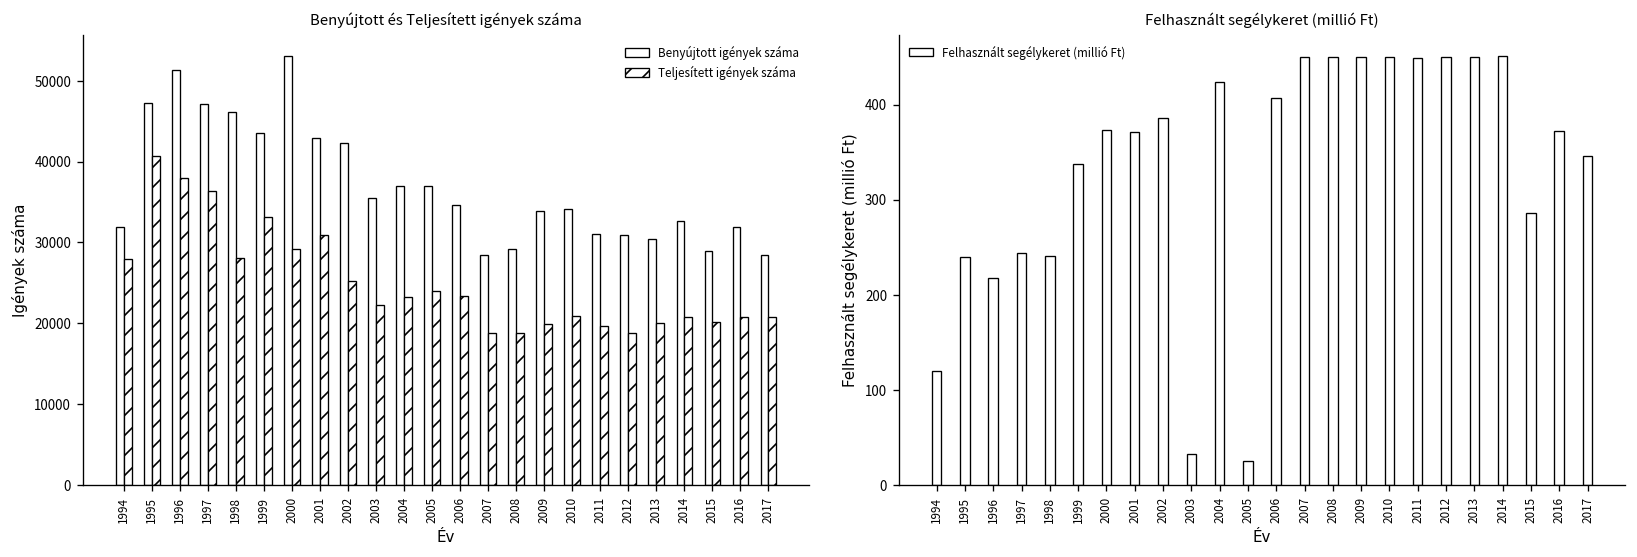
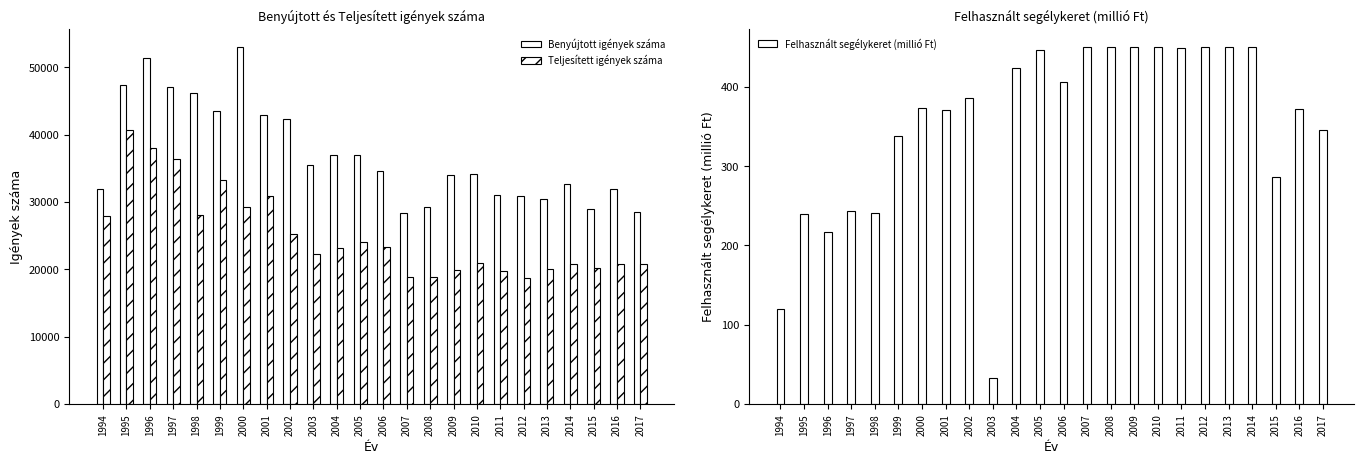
  {
    "Felhasznált segélykeret (millió Ft)": {
      "1994": 120,
      "1995": 240,
      "1996": 220,
      "1997": 240,
      "1998": 240,
      "1999": 340,
      "2000": 370,
      "2001": 370,
      "2002": 390,
      "2003": 30,
      "2004": 420,
-     "2005": 30,
+     "2005": 450,
      "2006": 410,
      "2007": 450,
      "2008": 450,
      "2009": 450,
      "2010": 450,
      "2011": 450,
      "2012": 450,
      "2013": 450,
      "2014": 450,
      "2015": 290,
      "2016": 370,
      "2017": 350
    }
  }
